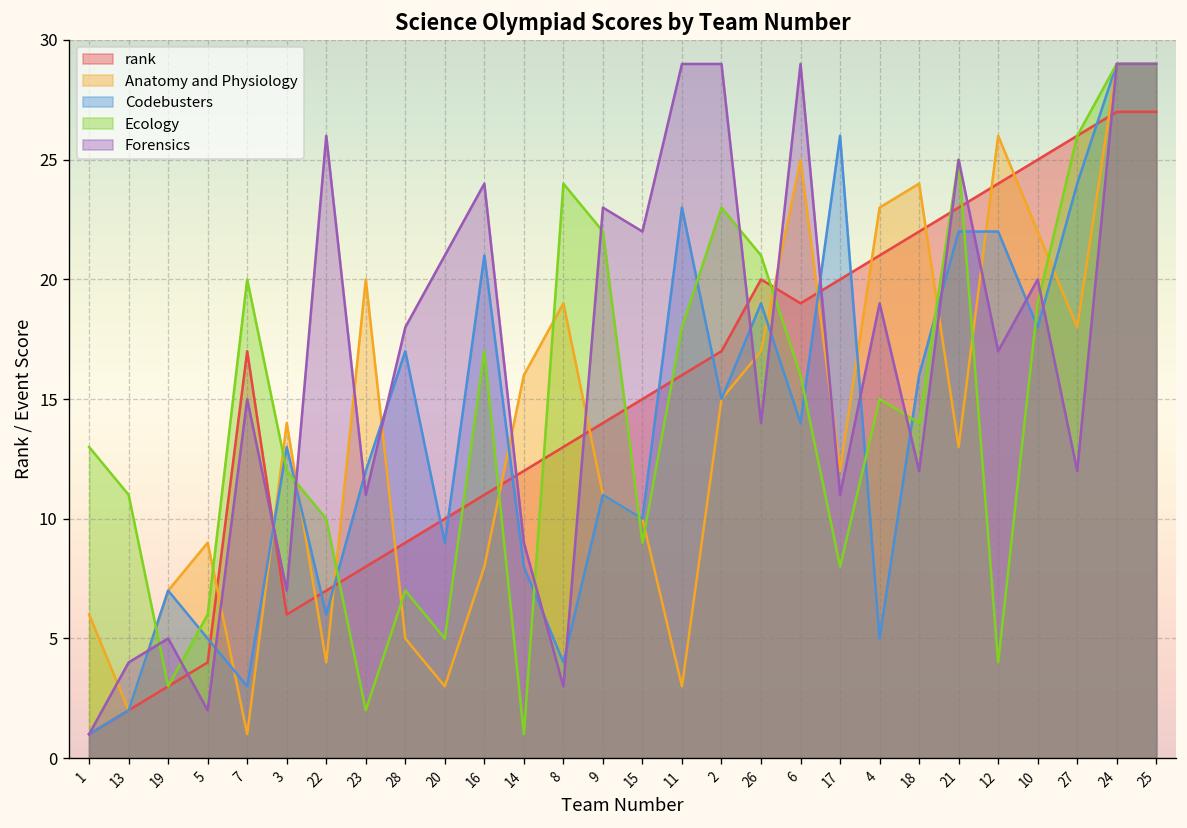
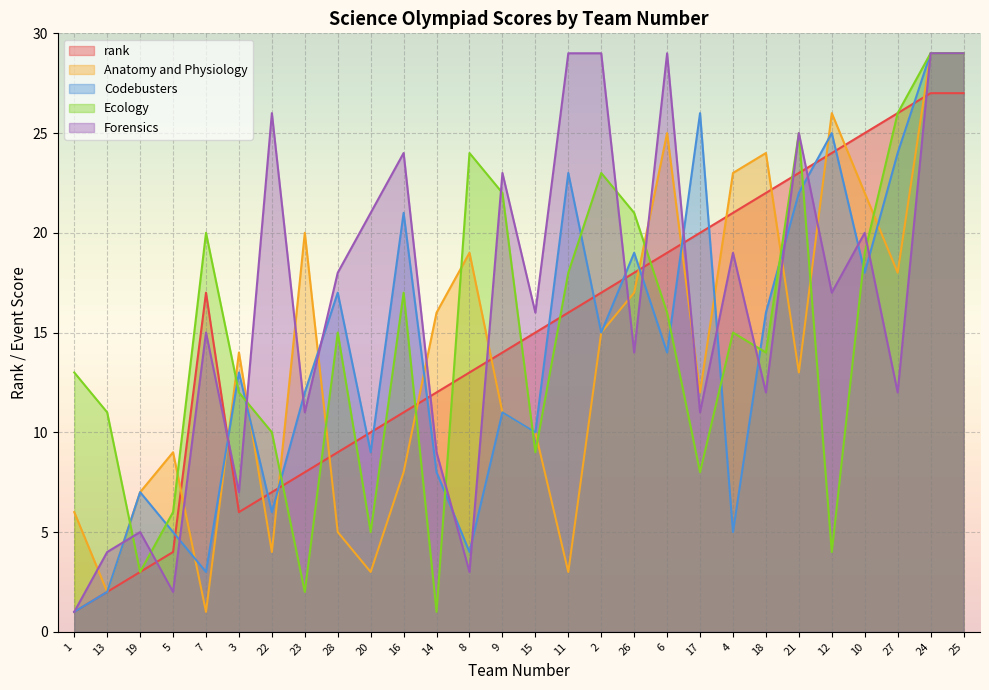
  {
    "rank": {
      "5": 4,
      "7": 17,
      "3": 6,
      "22": 7,
      "23": 8,
      "28": 9,
      "20": 10,
      "16": 11,
      "14": 12,
      "8": 13,
      "9": 14,
      "15": 15,
      "11": 16,
      "2": 17,
-     "26": 20,
+     "26": 18,
      "6": 19,
      "17": 20,
      "4": 21,
      "18": 22,
      "21": 23,
      "12": 24,
      "10": 25,
      "24": 27,
      "25": 27
    },
    "Anatomy and Physiology": {
      "1": 6,
      "5": 9,
      "7": 1,
      "3": 14,
      "22": 4,
      "23": 20,
      "28": 5,
      "20": 3,
      "16": 8,
      "14": 16,
      "8": 19,
      "11": 3,
      "26": 17,
      "6": 25,
      "17": 12,
      "4": 23,
      "18": 24,
      "21": 13,
      "12": 26,
      "10": 22,
      "27": 18
    },
    "Codebusters": {
      "5": 5,
      "7": 3,
      "3": 13,
      "22": 6,
      "23": 12,
      "28": 17,
      "20": 9,
      "16": 21,
      "14": 8,
      "8": 4,
      "11": 23,
      "26": 19,
      "6": 14,
      "17": 26,
      "4": 5,
      "18": 16,
      "21": 22,
-     "12": 22,
+     "12": 25,
      "10": 18,
      "27": 24
    },
    "Ecology": {
      "1": 13,
      "13": 11,
      "5": 6,
      "7": 20,
      "3": 12,
      "22": 10,
      "23": 2,
-     "28": 7,
+     "28": 15,
      "20": 5,
      "16": 17,
      "14": 1,
      "8": 24,
      "9": 22,
      "15": 9,
      "11": 18,
      "2": 23,
      "26": 21,
      "6": 16,
      "17": 8,
      "4": 15,
      "18": 14,
      "12": 4,
      "10": 19
    },
    "Forensics": {
      "13": 4,
      "19": 5,
      "5": 2,
      "7": 15,
      "3": 7,
      "22": 26,
      "23": 11,
      "28": 18,
      "20": 21,
      "16": 24,
      "14": 9,
      "8": 3,
      "9": 23,
-     "15": 22,
+     "15": 16,
      "11": 29,
      "2": 29,
      "26": 14,
      "6": 29,
      "17": 11,
      "4": 19,
      "18": 12,
      "12": 17,
      "10": 20,
      "27": 12
    }
  }
